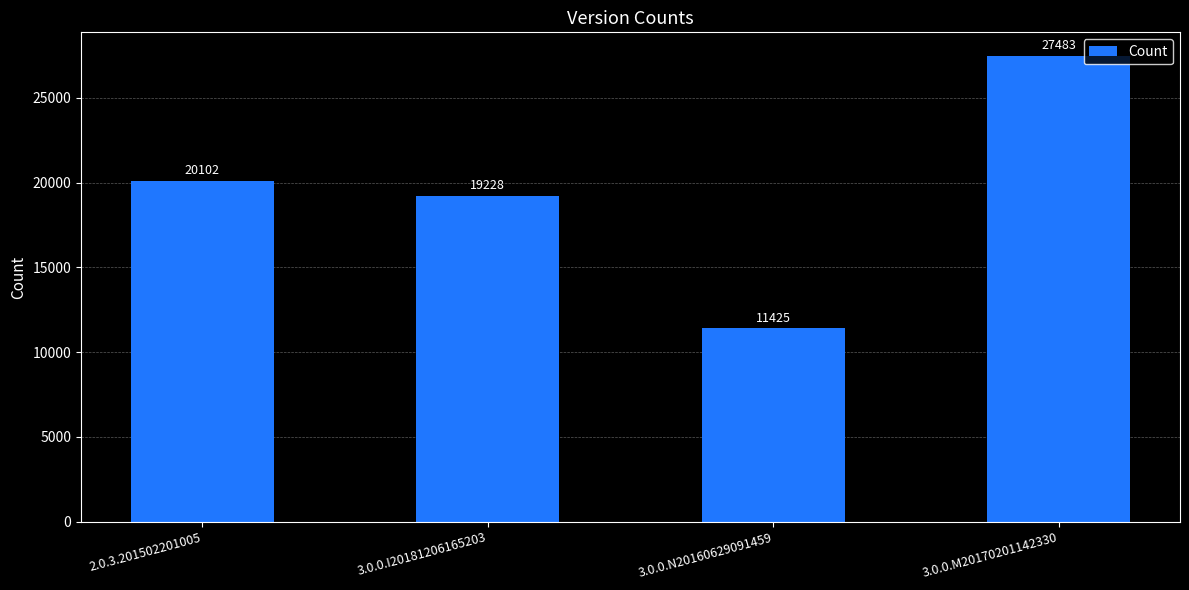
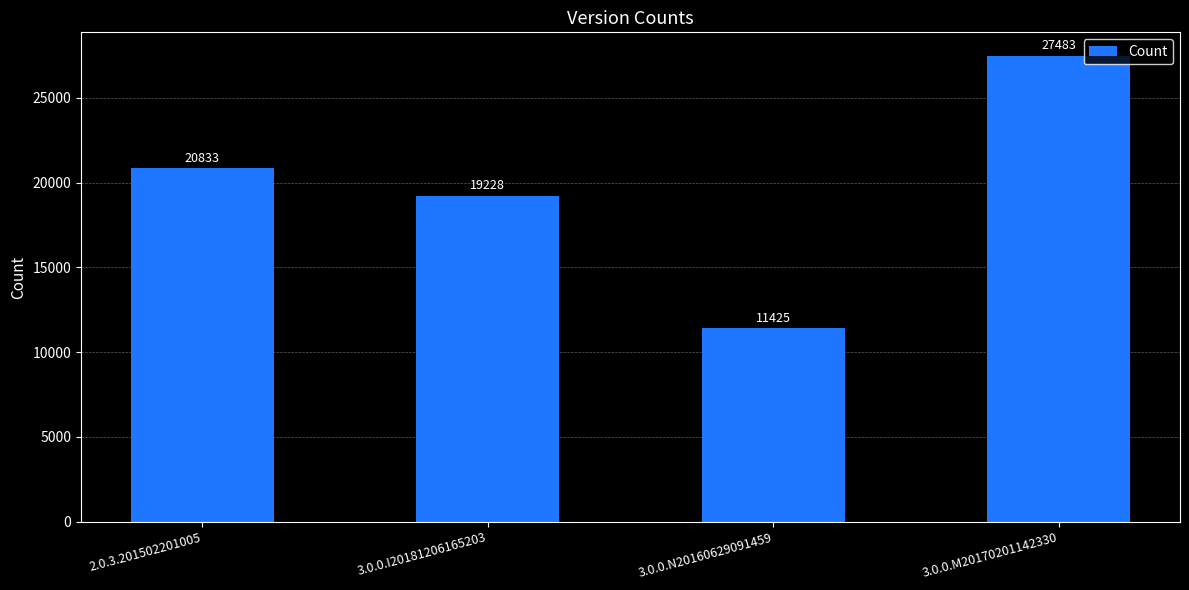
  {
-   "2.0.3.201502201005": 20102,
+   "2.0.3.201502201005": 20833,
    "3.0.0.I20181206165203": 19228,
    "3.0.0.N20160629091459": 11425,
    "3.0.0.M20170201142330": 27483
  }
